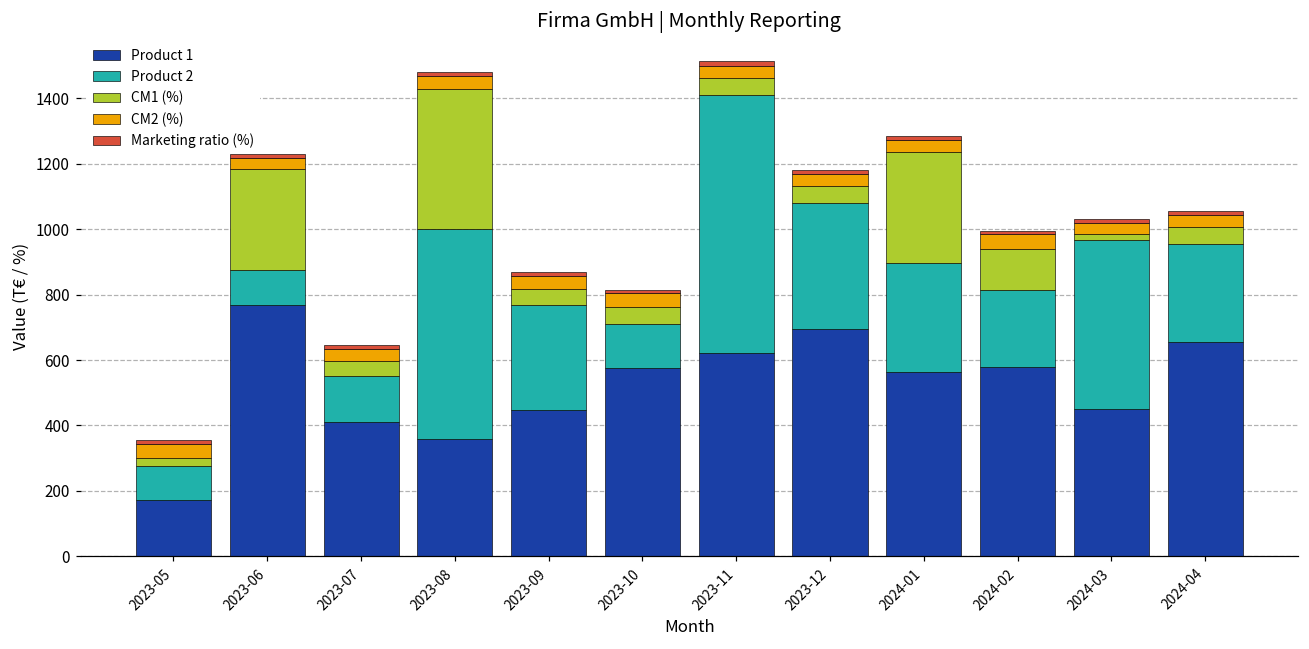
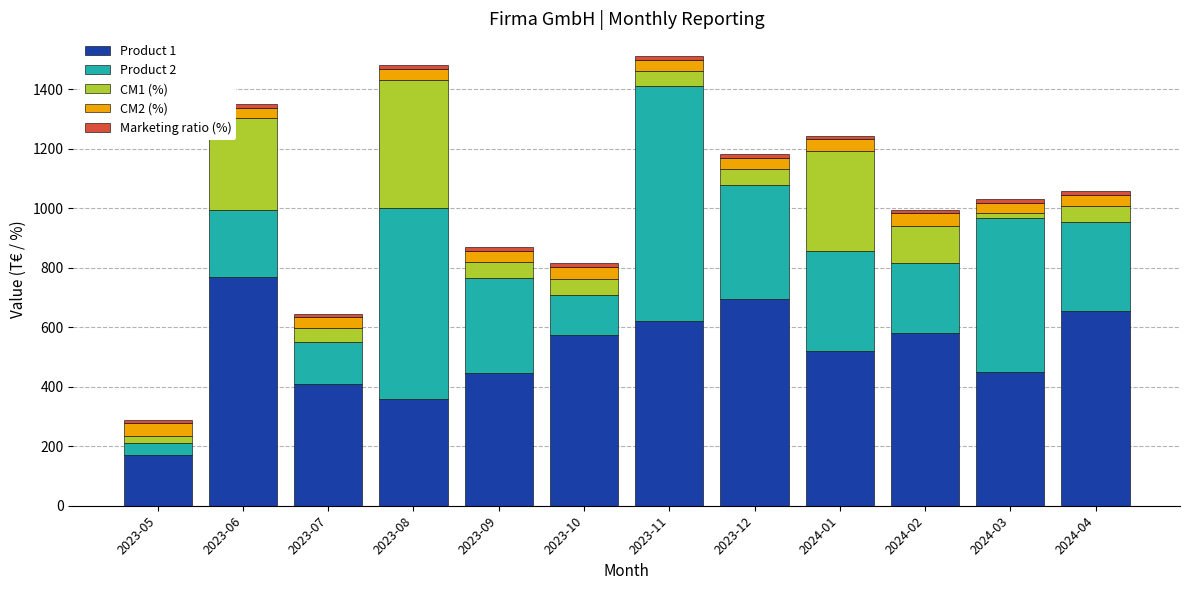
  {
    "Product 1": {
      "2023-05": 170,
      "2023-06": 770,
      "2023-07": 410,
      "2023-08": 360,
      "2023-09": 450,
      "2023-10": 580,
      "2023-11": 620,
      "2023-12": 700,
-     "2024-01": 560,
+     "2024-01": 520,
      "2024-02": 580,
      "2024-03": 450,
      "2024-04": 660
    },
    "Product 2": {
-     "2023-05": 110,
-     "2023-06": 110,
+     "2023-05": 40,
+     "2023-06": 230,
      "2023-07": 140,
      "2023-08": 640,
      "2023-09": 320,
      "2023-10": 140,
      "2023-11": 790,
      "2023-12": 390,
      "2024-01": 340,
      "2024-02": 240,
      "2024-03": 520,
      "2024-04": 300
    },
    "CM1 (%)": {
      "2023-05": 20,
      "2023-06": 310,
      "2023-07": 50,
      "2023-08": 430,
      "2023-09": 50,
      "2023-10": 50,
      "2023-11": 50,
      "2023-12": 50,
      "2024-01": 340,
      "2024-02": 130,
      "2024-03": 20,
      "2024-04": 50
    },
    "CM2 (%)": {
      "2023-05": 40,
      "2023-06": 30,
      "2023-07": 40,
      "2023-08": 40,
      "2023-09": 40,
      "2023-10": 40,
      "2023-11": 40,
      "2023-12": 40,
      "2024-01": 40,
      "2024-02": 40,
      "2024-03": 30,
      "2024-04": 40
    },
    "Marketing ratio (%)": {
      "2023-05": 10,
      "2023-06": 10,
      "2023-07": 10,
      "2023-08": 10,
      "2023-09": 10,
      "2023-10": 10,
      "2023-11": 10,
      "2023-12": 10,
      "2024-01": 10,
      "2024-02": 10,
      "2024-03": 10,
      "2024-04": 10
    }
  }
